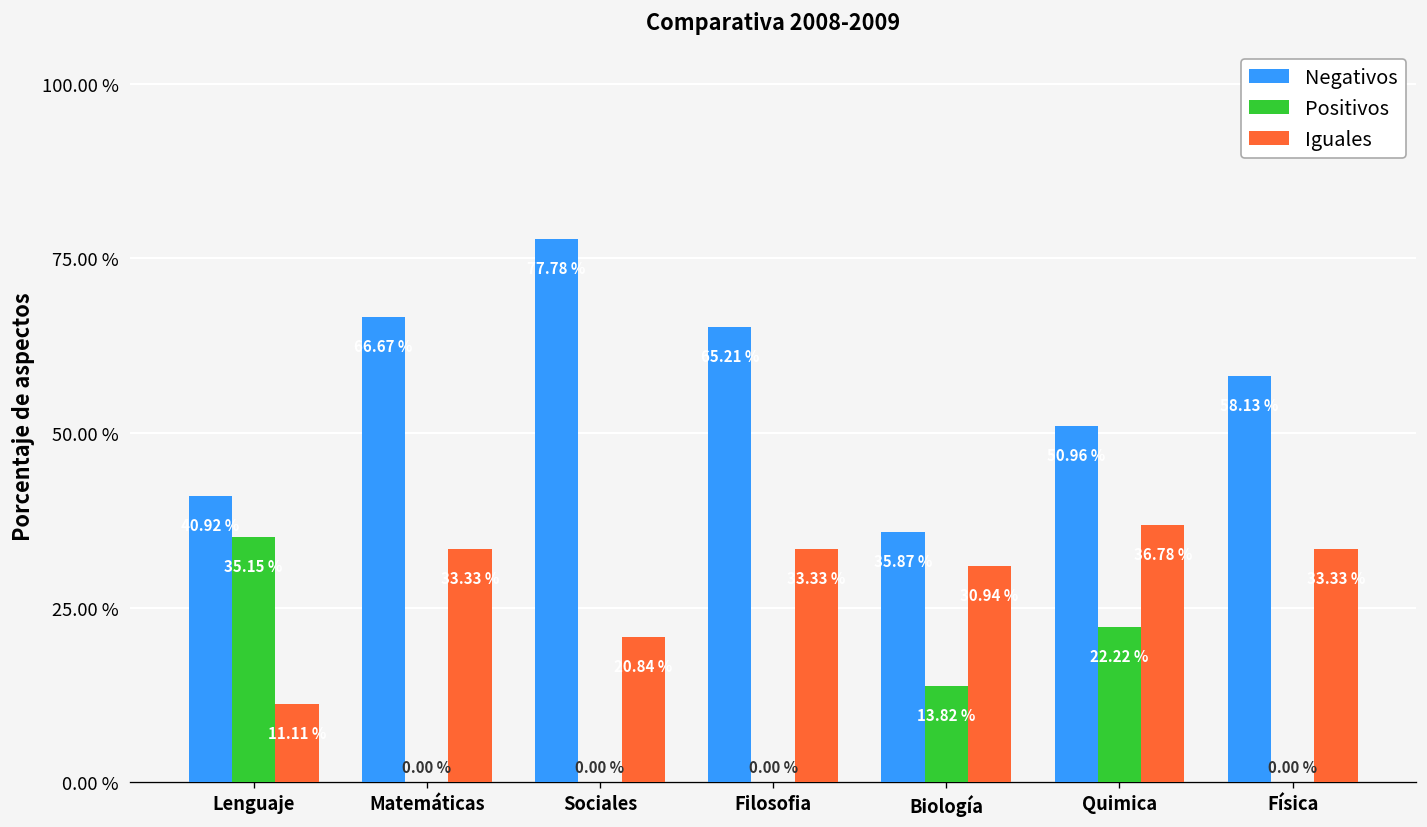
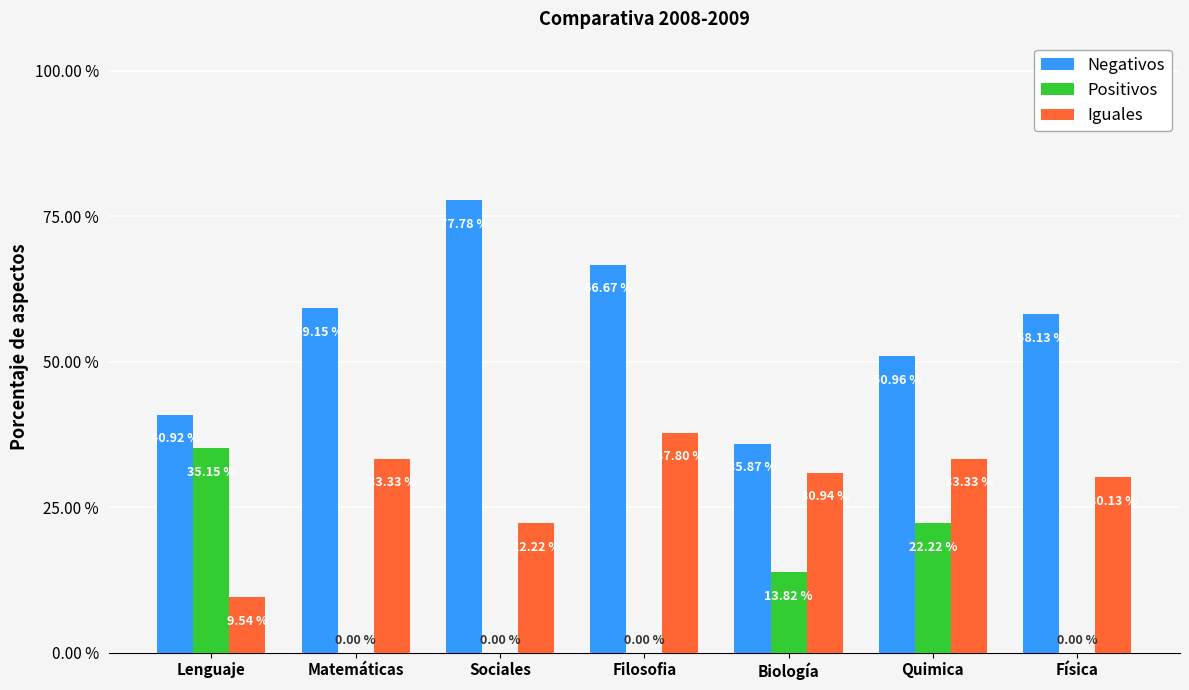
  {
    "Negativos": {
      "Lenguaje": "40.92 %",
-     "Matemáticas": "66.67 %",
+     "Matemáticas": "59.15 %",
      "Sociales": "77.78 %",
-     "Filosofia": "65.21 %",
+     "Filosofia": "66.67 %",
      "Biología": "35.87 %",
      "Quimica": "50.96 %",
      "Física": "58.13 %"
    },
    "Positivos": {
      "Lenguaje": "35.15 %",
      "Matemáticas": "0.00 %",
      "Sociales": "0.00 %",
      "Filosofia": "0.00 %",
      "Biología": "13.82 %",
      "Quimica": "22.22 %",
      "Física": "0.00 %"
    },
    "Iguales": {
-     "Lenguaje": "11.11 %",
+     "Lenguaje": "9.54 %",
      "Matemáticas": "33.33 %",
-     "Sociales": "20.84 %",
-     "Filosofia": "33.33 %",
+     "Sociales": "22.22 %",
+     "Filosofia": "37.80 %",
      "Biología": "30.94 %",
-     "Quimica": "36.78 %",
-     "Física": "33.33 %"
+     "Quimica": "33.33 %",
+     "Física": "30.13 %"
    }
  }
